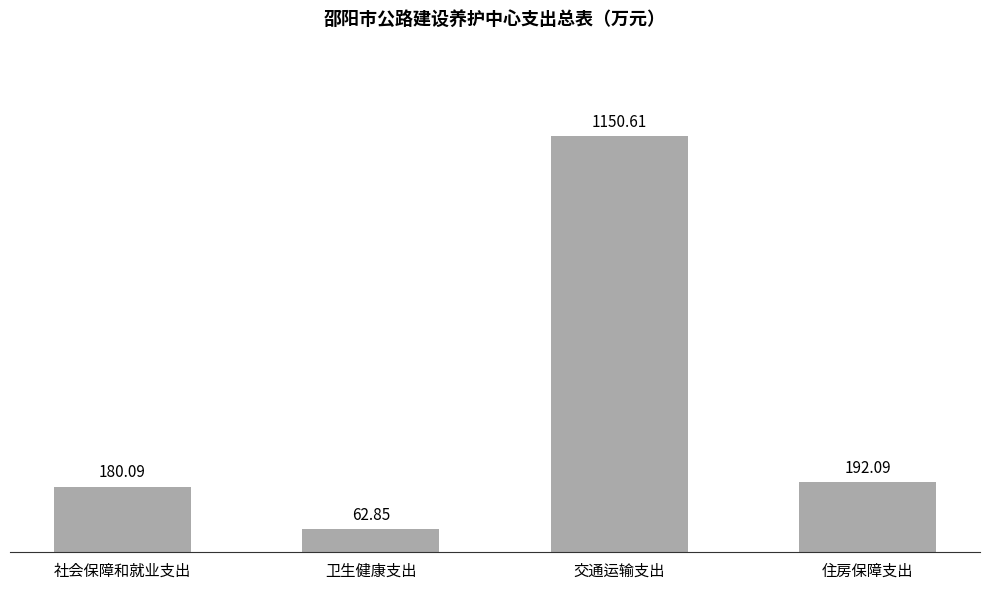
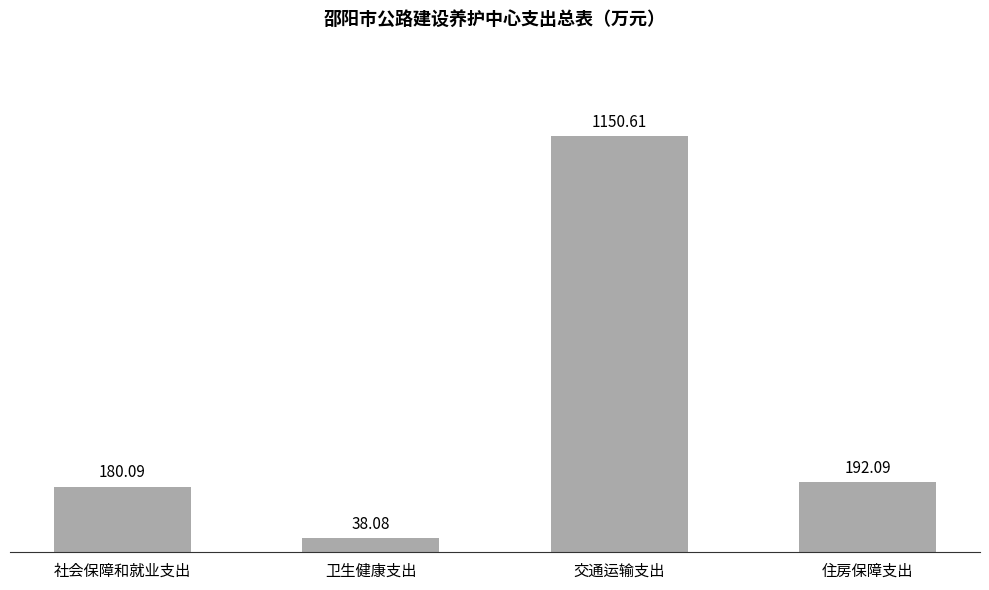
  {
    "社会保障和就业支出": 180.09,
-   "卫生健康支出": 62.85,
+   "卫生健康支出": 38.08,
    "交通运输支出": 1150.61,
    "住房保障支出": 192.09
  }
